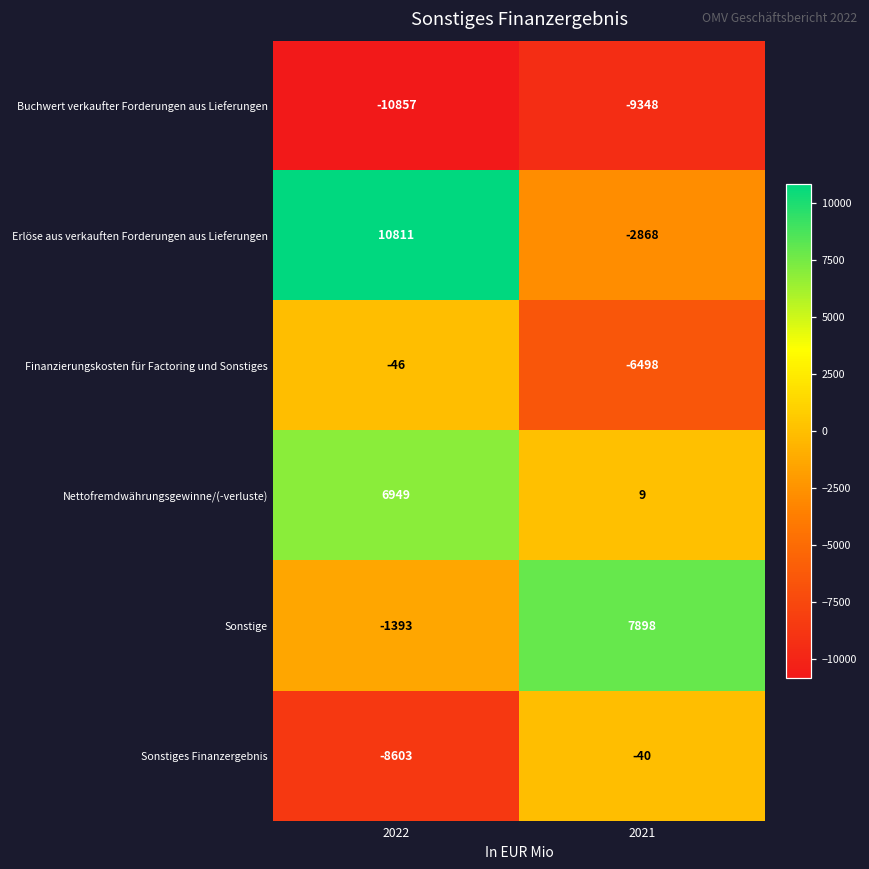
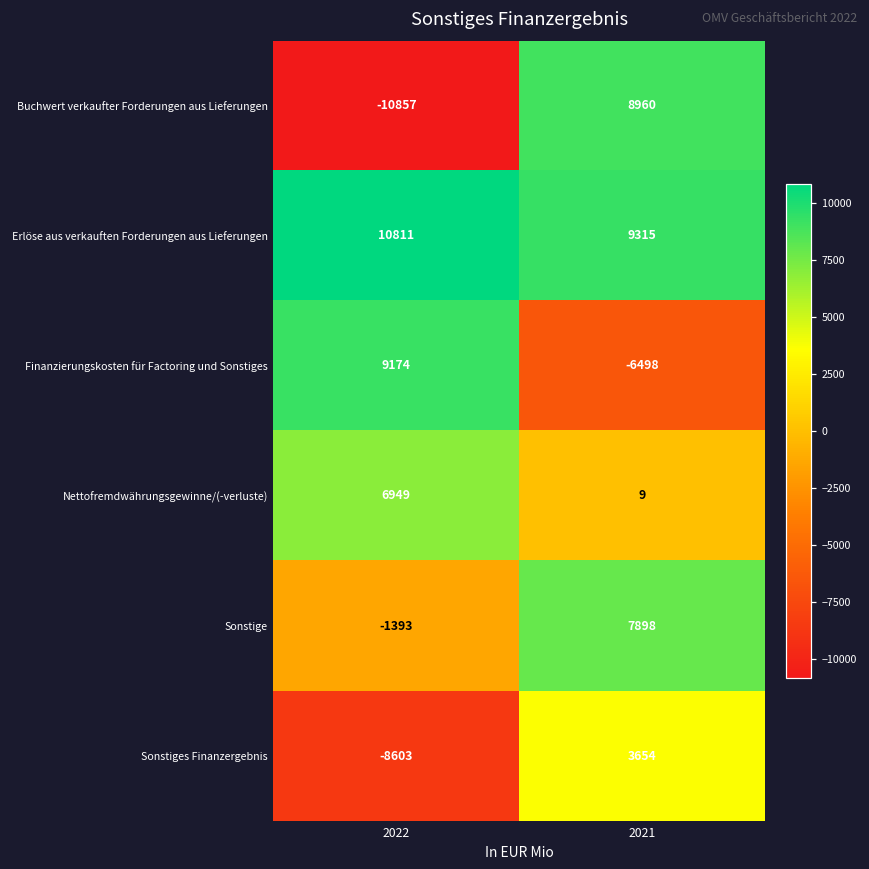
  {
    "Buchwert verkaufter Forderungen aus Lieferungen": {
      "2022": -10857,
-     "2021": -9348
+     "2021": 8960
    },
    "Erlöse aus verkauften Forderungen aus Lieferungen": {
      "2022": 10811,
-     "2021": -2868
+     "2021": 9315
    },
    "Finanzierungskosten für Factoring und Sonstiges": {
-     "2022": -46,
+     "2022": 9174,
      "2021": -6498
    },
    "Nettofremdwährungsgewinne/(-verluste)": {
      "2022": 6949,
      "2021": 9
    },
    "Sonstige": {
      "2022": -1393,
      "2021": 7898
    },
    "Sonstiges Finanzergebnis": {
      "2022": -8603,
-     "2021": -40
+     "2021": 3654
    }
  }
